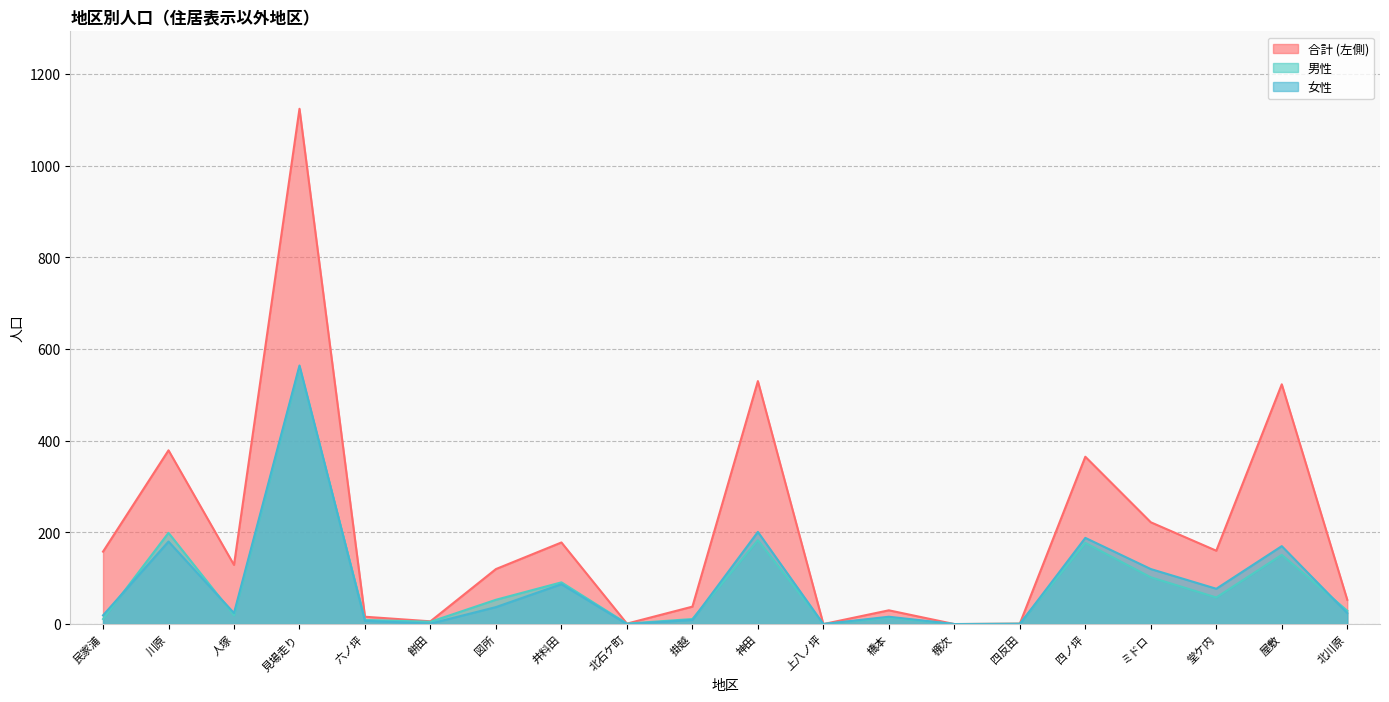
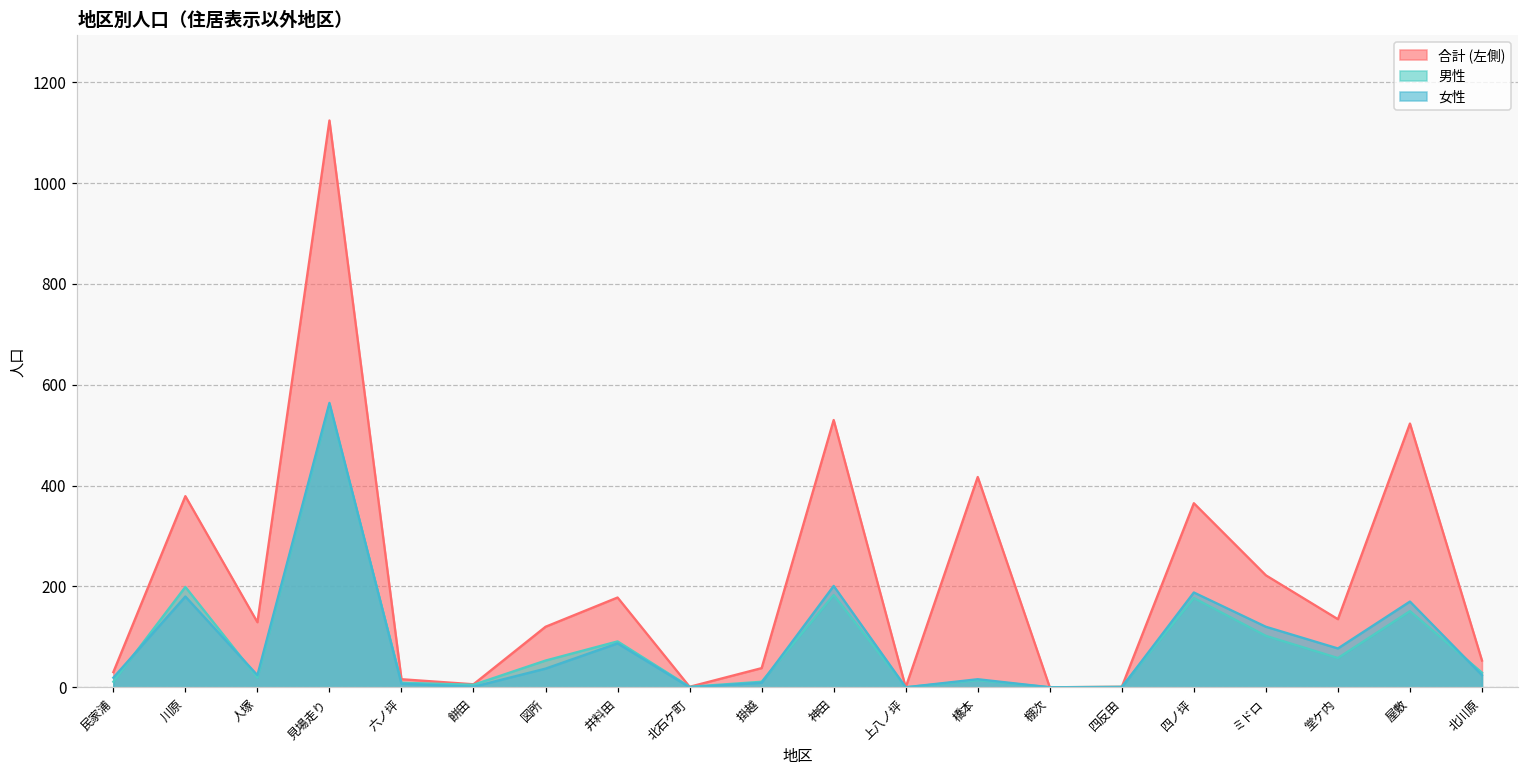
  {
    "合計 (左側)": {
-     "民家浦": 160,
+     "民家浦": 30,
      "川原": 380,
      "人塚": 130,
      "見場走り": 1120,
      "六ノ坪": 20,
      "図所": 120,
      "井料田": 180,
      "掛越": 40,
      "神田": 530,
-     "橋本": 30,
+     "橋本": 420,
      "四ノ坪": 370,
      "ミドロ": 220,
-     "堂ケ内": 160,
+     "堂ケ内": 140,
      "屋敷": 520,
      "北川原": 50
    }
  }
